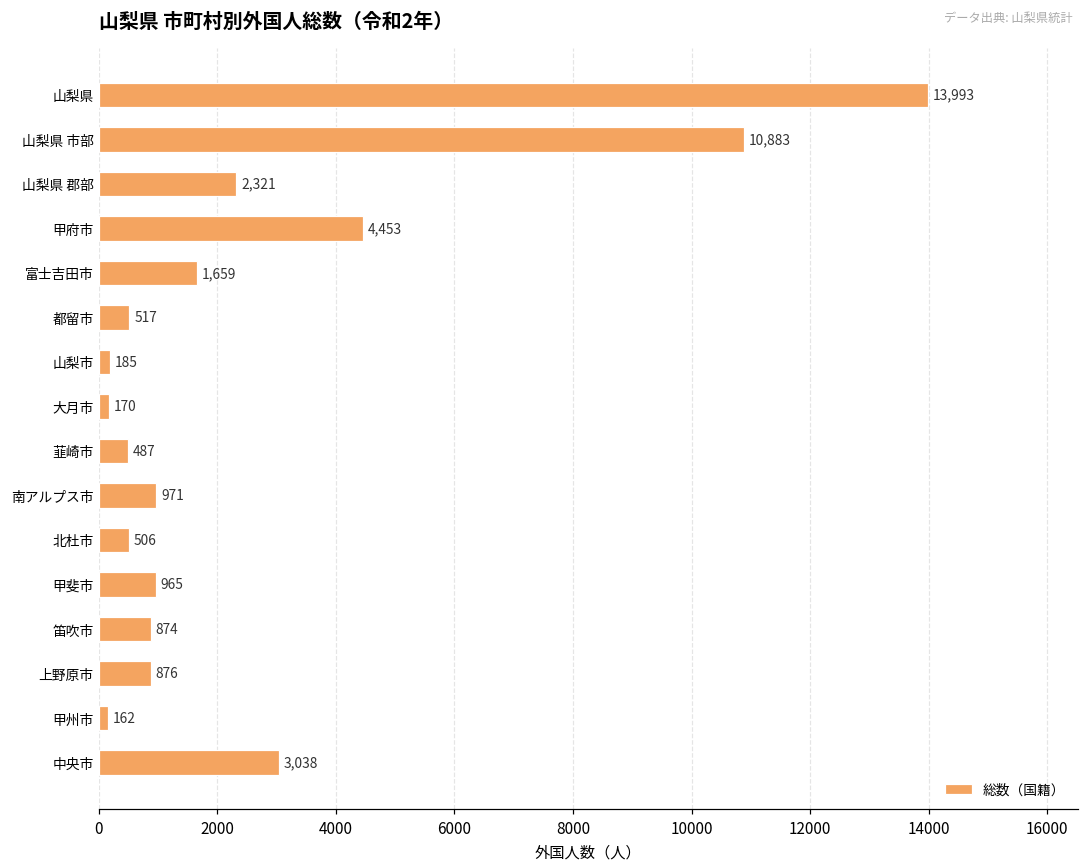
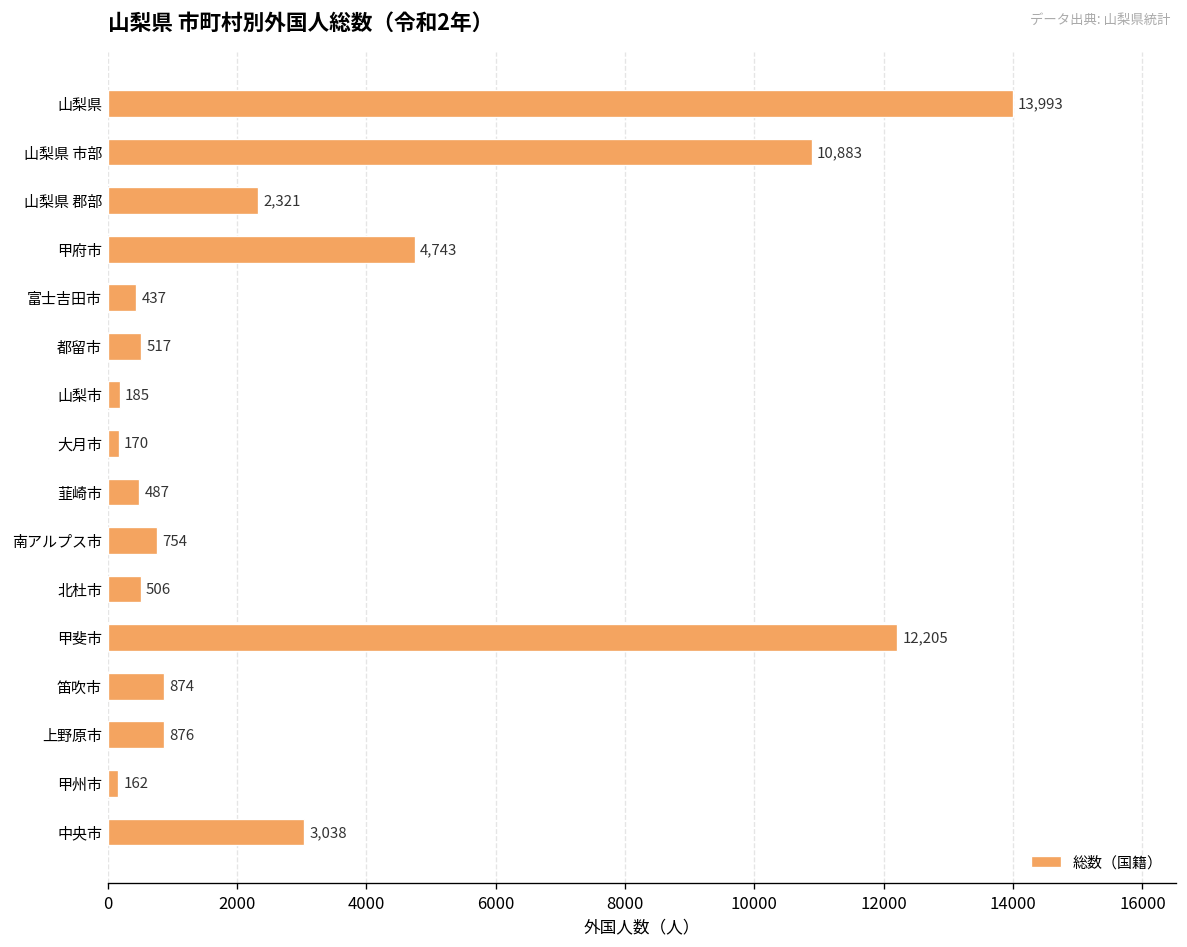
  {
    "山梨県": "13,993",
    "山梨県 市部": "10,883",
    "山梨県 郡部": "2,321",
-   "甲府市": "4,453",
-   "富士吉田市": "1,659",
+   "甲府市": "4,743",
+   "富士吉田市": "437",
    "都留市": "517",
    "山梨市": "185",
    "大月市": "170",
    "韮崎市": "487",
-   "南アルプス市": "971",
+   "南アルプス市": "754",
    "北杜市": "506",
-   "甲斐市": "965",
+   "甲斐市": "12,205",
    "笛吹市": "874",
    "上野原市": "876",
    "甲州市": "162",
    "中央市": "3,038"
  }
